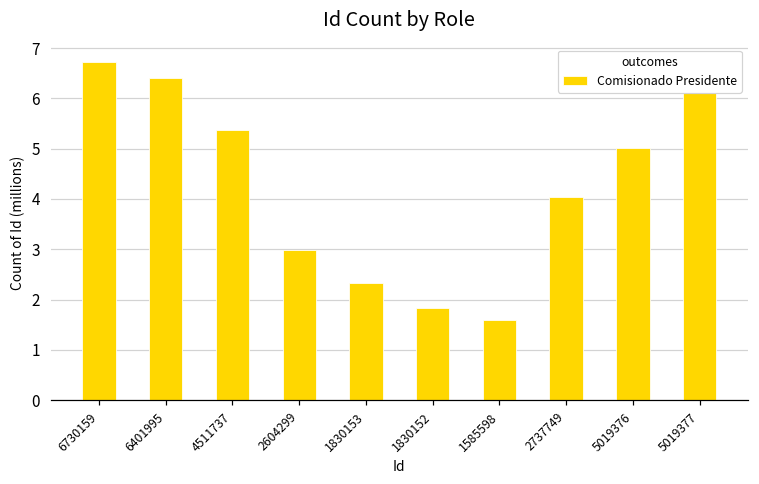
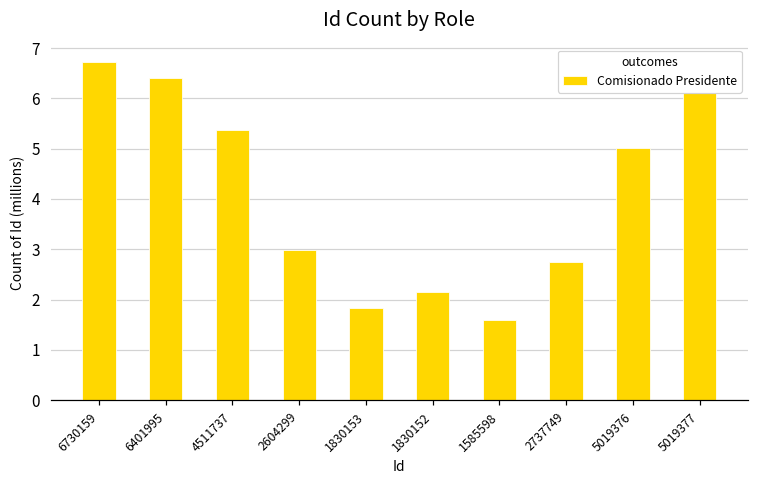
  {
    "6730159": 6.7,
    "6401995": 6.4,
    "4511737": 5.4,
    "2604299": 3.0,
-   "1830153": 2.3,
-   "1830152": 1.8,
+   "1830153": 1.8,
+   "1830152": 2.1,
    "1585598": 1.6,
-   "2737749": 4.0,
+   "2737749": 2.7,
    "5019376": 5.0,
    "5019377": 6.2
  }
